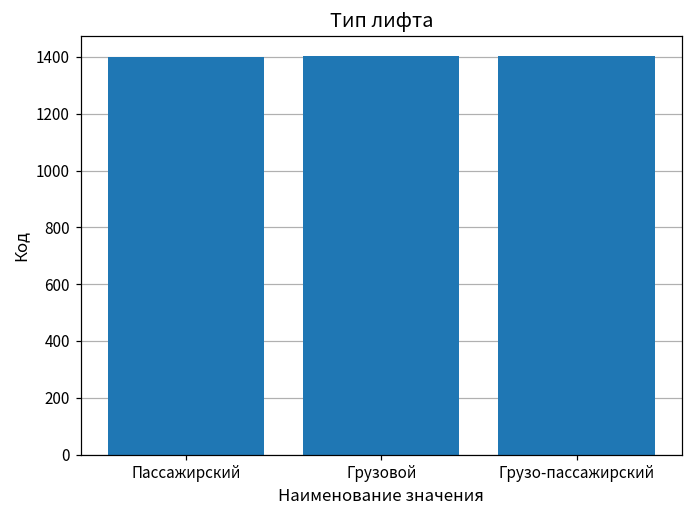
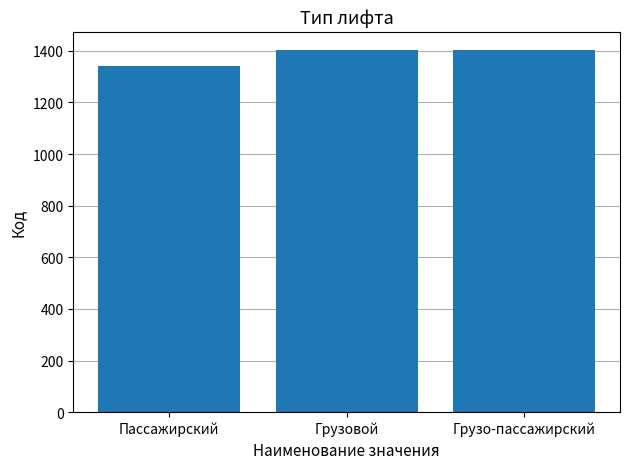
  {
-   "Пассажирский": 1400,
+   "Пассажирский": 1340,
    "Грузовой": 1400,
    "Грузо-пассажирский": 1400
  }
